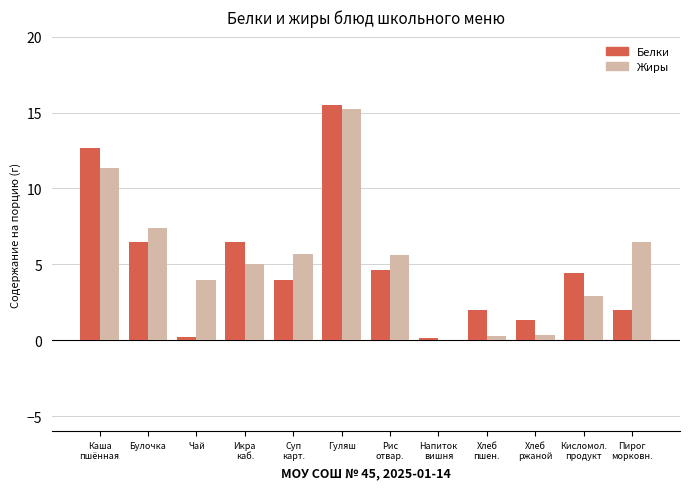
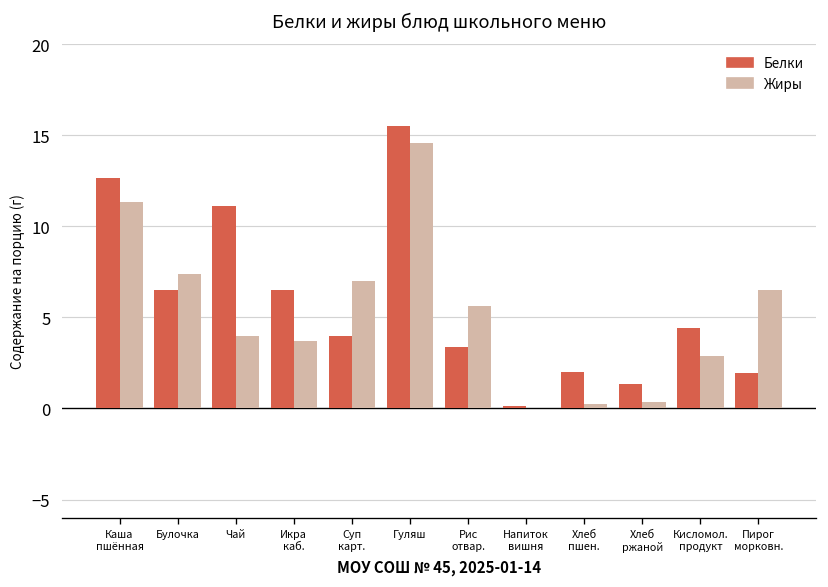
  {
    "Белки": {
      "Каша пшённая": 12.6,
      "Булочка": 6.5,
-     "Чай": 0.2,
+     "Чай": 11.1,
      "Икра каб.": 6.5,
      "Суп карт.": 4.0,
      "Гуляш": 15.5,
-     "Рис отвар.": 4.6,
+     "Рис отвар.": 3.4,
      "Хлеб пшен.": 2.0,
      "Хлеб ржаной": 1.3,
      "Кисломол. продукт": 4.4,
      "Пирог морковн.": 2.0
    },
    "Жиры": {
      "Каша пшённая": 11.4,
      "Булочка": 7.4,
      "Чай": 4.0,
-     "Икра каб.": 5.0,
-     "Суп карт.": 5.7,
-     "Гуляш": 15.2,
+     "Икра каб.": 3.7,
+     "Суп карт.": 7.0,
+     "Гуляш": 14.6,
      "Рис отвар.": 5.6,
      "Хлеб пшен.": 0.3,
      "Хлеб ржаной": 0.4,
      "Кисломол. продукт": 2.9,
      "Пирог морковн.": 6.5
    }
  }
